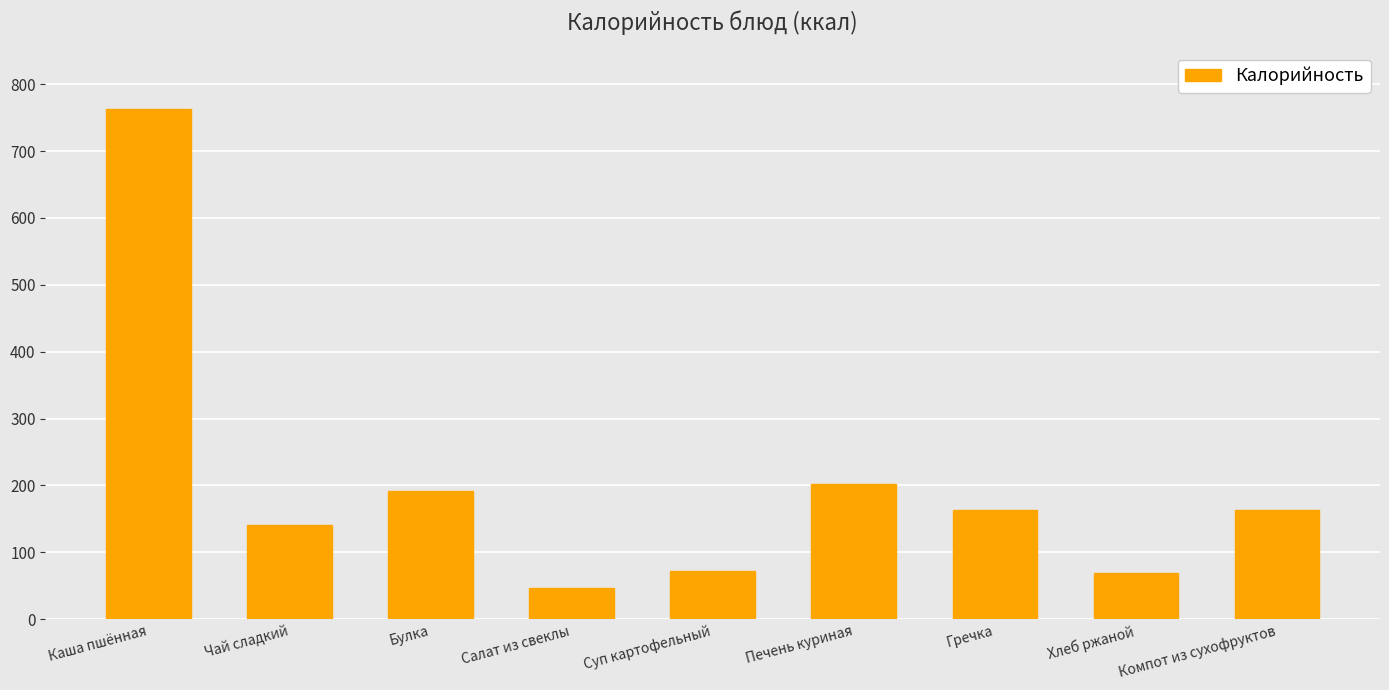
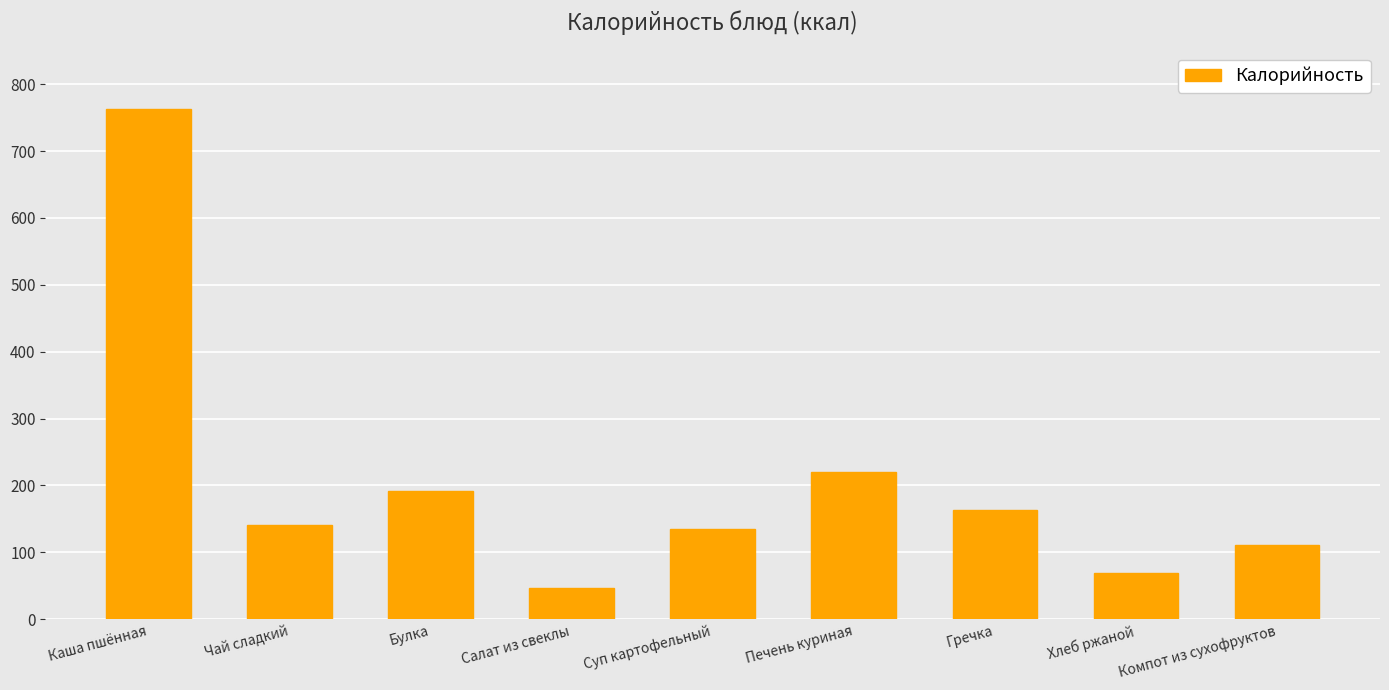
  {
    "Каша пшённая": 760,
    "Чай сладкий": 140,
    "Булка": 190,
    "Салат из свеклы": 50,
-   "Суп картофельный": 70,
-   "Печень куриная": 200,
+   "Суп картофельный": 140,
+   "Печень куриная": 220,
    "Гречка": 160,
    "Хлеб ржаной": 70,
-   "Компот из сухофруктов": 160
+   "Компот из сухофруктов": 110
  }
